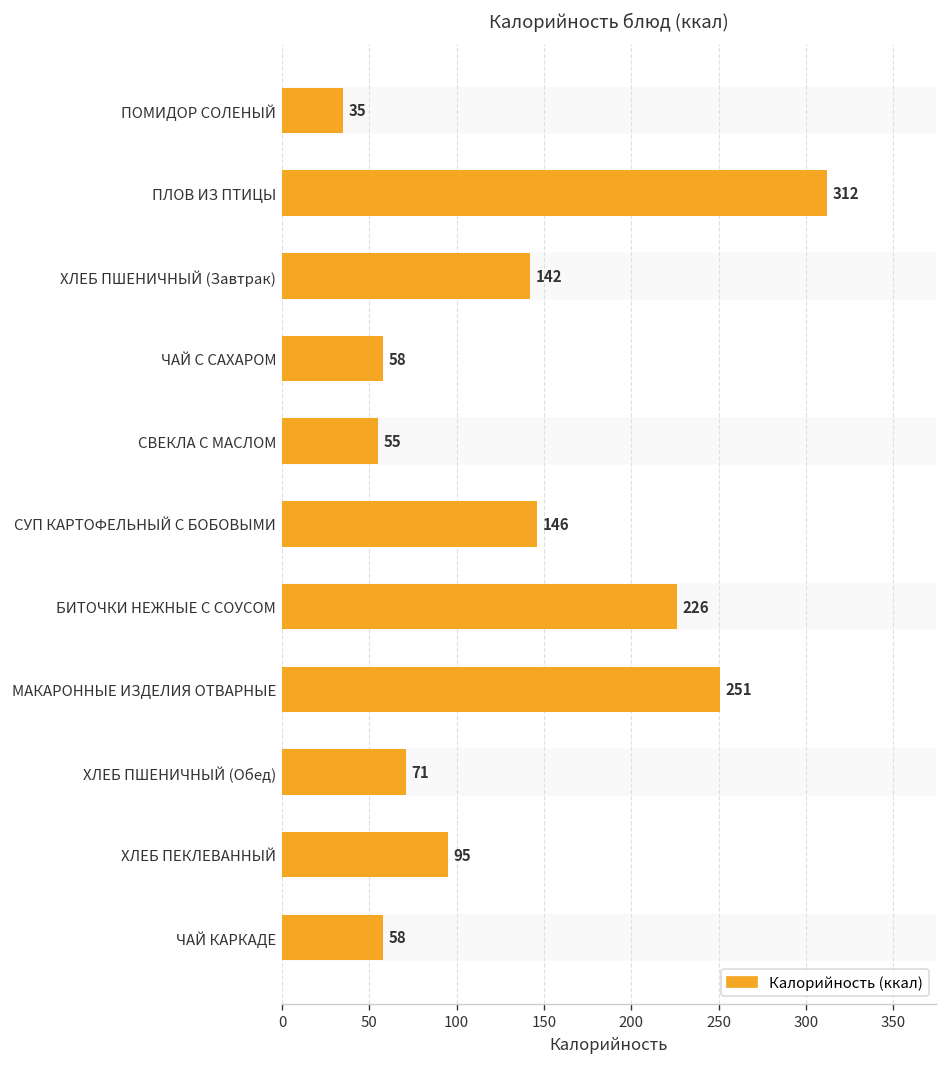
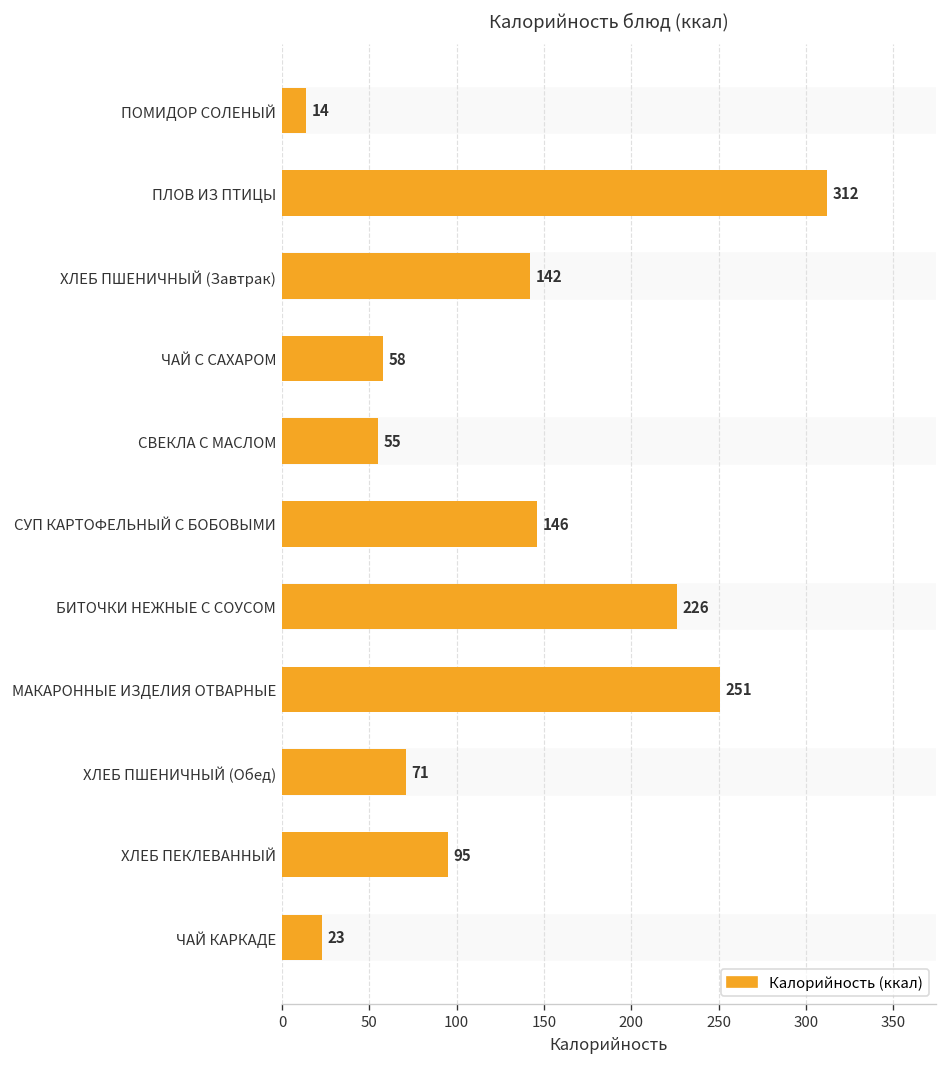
  {
-   "ПОМИДОР СОЛЕНЫЙ": 35,
+   "ПОМИДОР СОЛЕНЫЙ": 14,
    "ПЛОВ ИЗ ПТИЦЫ": 312,
    "ХЛЕБ ПШЕНИЧНЫЙ (Завтрак)": 142,
    "ЧАЙ С САХАРОМ": 58,
    "СВЕКЛА С МАСЛОМ": 55,
    "СУП КАРТОФЕЛЬНЫЙ С БОБОВЫМИ": 146,
    "БИТОЧКИ НЕЖНЫЕ С СОУСОМ": 226,
    "МАКАРОННЫЕ ИЗДЕЛИЯ ОТВАРНЫЕ": 251,
    "ХЛЕБ ПШЕНИЧНЫЙ (Обед)": 71,
    "ХЛЕБ ПЕКЛЕВАННЫЙ": 95,
-   "ЧАЙ КАРКАДЕ": 58
+   "ЧАЙ КАРКАДЕ": 23
  }
